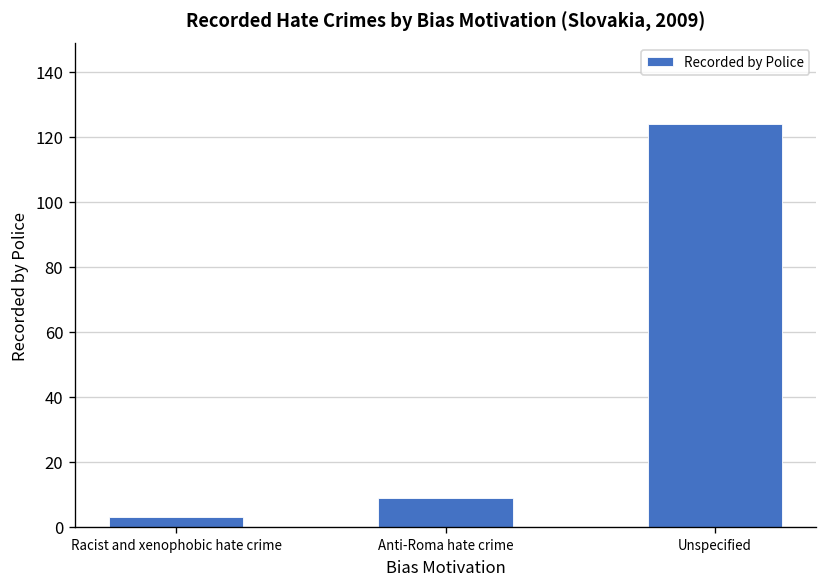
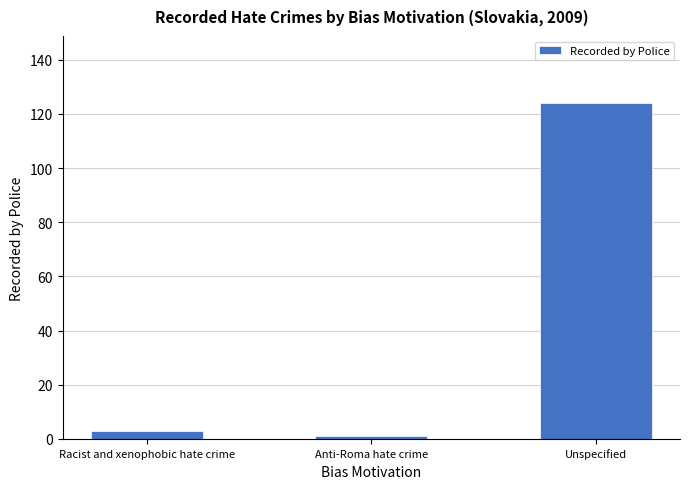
  {
    "Racist and xenophobic hate crime": 3,
-   "Anti-Roma hate crime": 9,
+   "Anti-Roma hate crime": 1,
    "Unspecified": 124
  }
